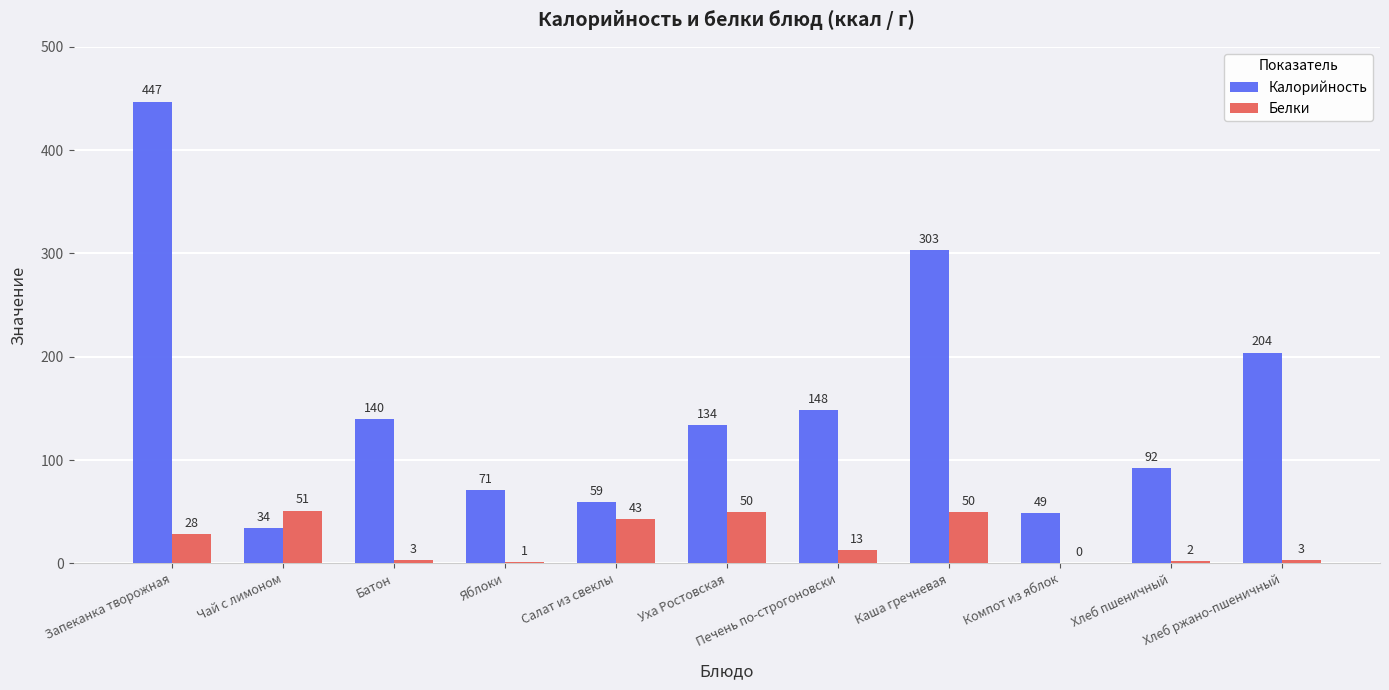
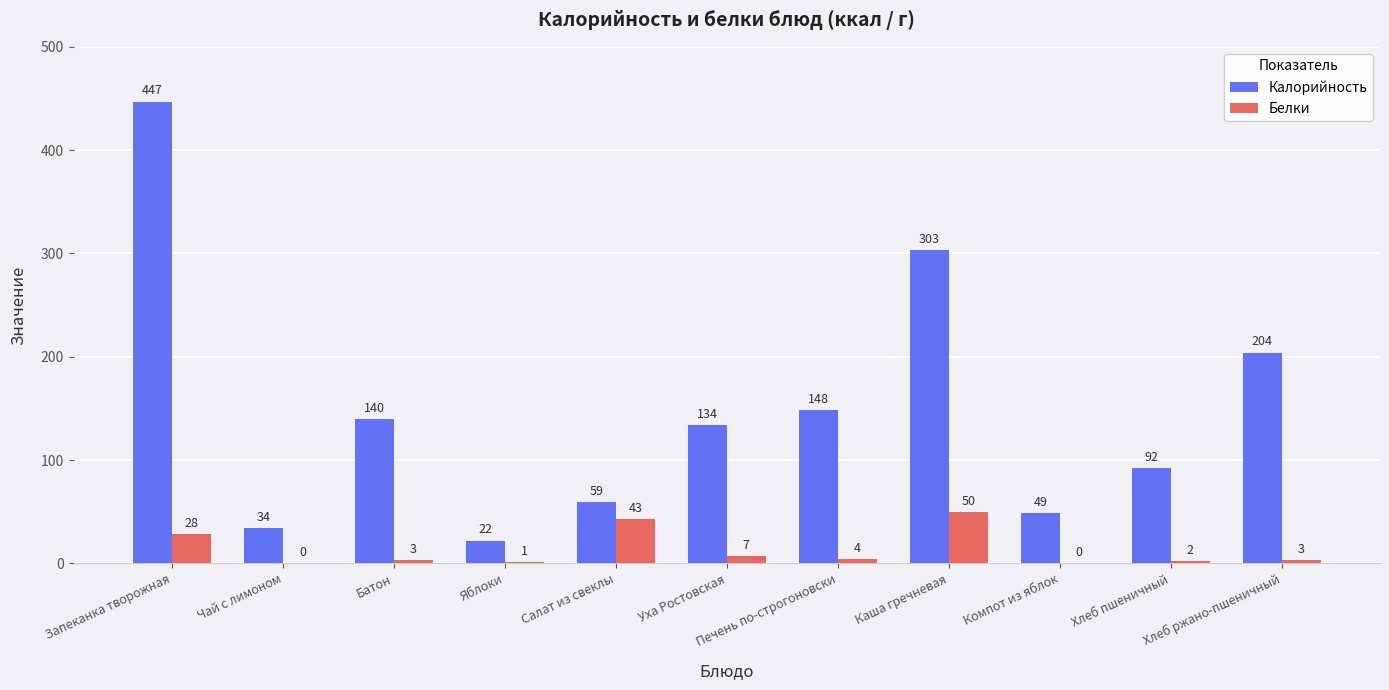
  {
    "Калорийность": {
      "Запеканка творожная": 447,
      "Чай с лимоном": 34,
      "Батон": 140,
-     "Яблоки": 71,
+     "Яблоки": 22,
      "Салат из свеклы": 59,
      "Уха Ростовская": 134,
      "Печень по-строгоновски": 148,
      "Каша гречневая": 303,
      "Компот из яблок": 49,
      "Хлеб пшеничный": 92,
      "Хлеб ржано-пшеничный": 204
    },
    "Белки": {
      "Запеканка творожная": 28,
-     "Чай с лимоном": 51,
+     "Чай с лимоном": 0,
      "Батон": 3,
      "Яблоки": 1,
      "Салат из свеклы": 43,
-     "Уха Ростовская": 50,
-     "Печень по-строгоновски": 13,
+     "Уха Ростовская": 7,
+     "Печень по-строгоновски": 4,
      "Каша гречневая": 50,
      "Компот из яблок": 0,
      "Хлеб пшеничный": 2,
      "Хлеб ржано-пшеничный": 3
    }
  }
